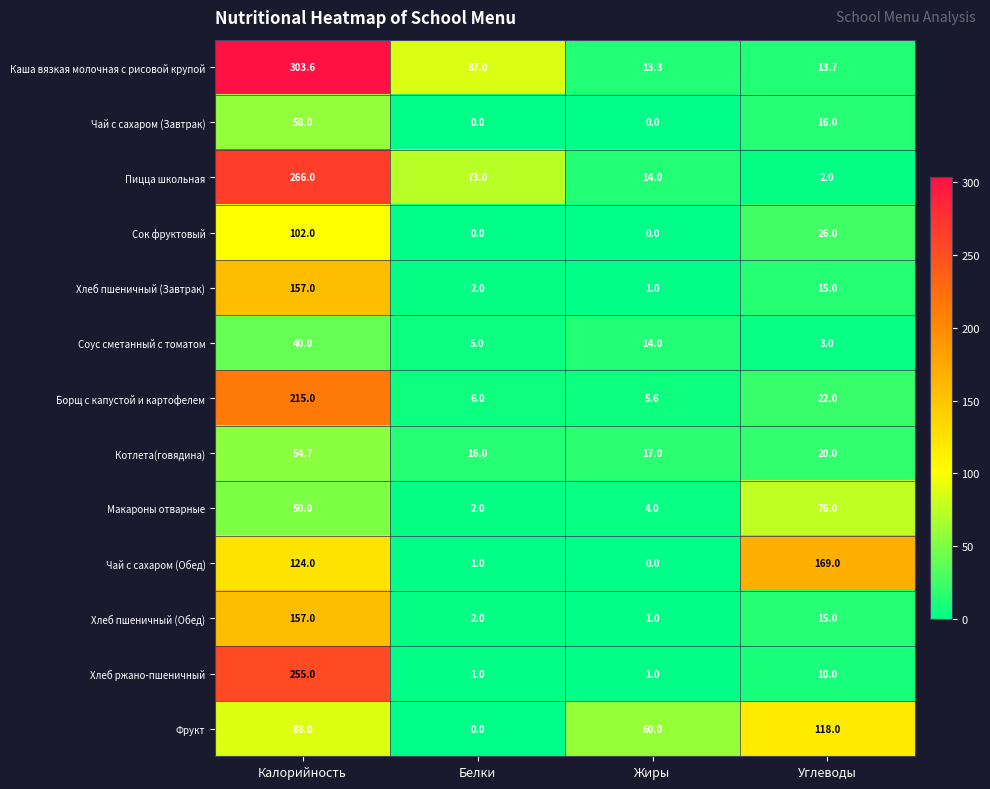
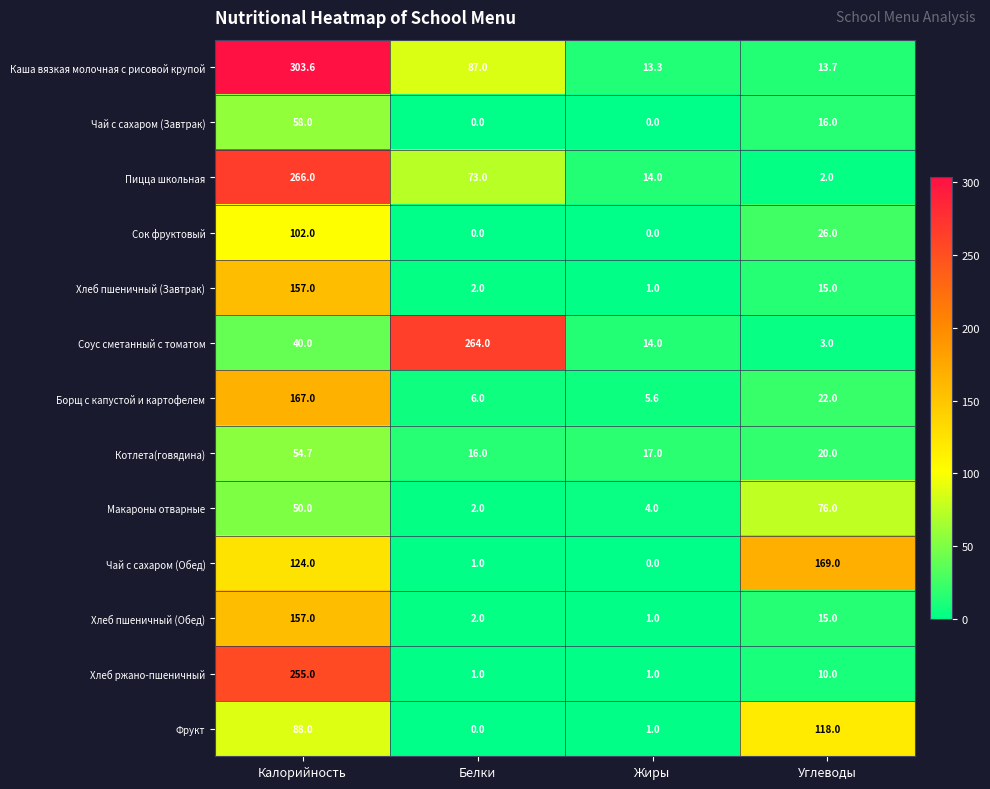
  {
    "Каша вязкая молочная с рисовой крупой": {
      "Калорийность": 303.6,
      "Белки": 87.0,
      "Жиры": 13.3,
      "Углеводы": 13.7
    },
    "Чай с сахаром (Завтрак)": {
      "Калорийность": 58.0,
      "Белки": 0.0,
      "Жиры": 0.0,
      "Углеводы": 16.0
    },
    "Пицца школьная": {
      "Калорийность": 266.0,
      "Белки": 73.0,
      "Жиры": 14.0,
      "Углеводы": 2.0
    },
    "Сок фруктовый": {
      "Калорийность": 102.0,
      "Белки": 0.0,
      "Жиры": 0.0,
      "Углеводы": 26.0
    },
    "Хлеб пшеничный (Завтрак)": {
      "Калорийность": 157.0,
      "Белки": 2.0,
      "Жиры": 1.0,
      "Углеводы": 15.0
    },
    "Соус сметанный с томатом": {
      "Калорийность": 40.0,
-     "Белки": 5.0,
+     "Белки": 264.0,
      "Жиры": 14.0,
      "Углеводы": 3.0
    },
    "Борщ с капустой и картофелем": {
-     "Калорийность": 215.0,
+     "Калорийность": 167.0,
      "Белки": 6.0,
      "Жиры": 5.6,
      "Углеводы": 22.0
    },
    "Котлета(говядина)": {
      "Калорийность": 54.7,
      "Белки": 16.0,
      "Жиры": 17.0,
      "Углеводы": 20.0
    },
    "Макароны отварные": {
      "Калорийность": 50.0,
      "Белки": 2.0,
      "Жиры": 4.0,
      "Углеводы": 76.0
    },
    "Чай с сахаром (Обед)": {
      "Калорийность": 124.0,
      "Белки": 1.0,
      "Жиры": 0.0,
      "Углеводы": 169.0
    },
    "Хлеб пшеничный (Обед)": {
      "Калорийность": 157.0,
      "Белки": 2.0,
      "Жиры": 1.0,
      "Углеводы": 15.0
    },
    "Хлеб ржано-пшеничный": {
      "Калорийность": 255.0,
      "Белки": 1.0,
      "Жиры": 1.0,
      "Углеводы": 10.0
    },
    "Фрукт": {
      "Калорийность": 88.0,
      "Белки": 0.0,
-     "Жиры": 60.0,
+     "Жиры": 1.0,
      "Углеводы": 118.0
    }
  }
